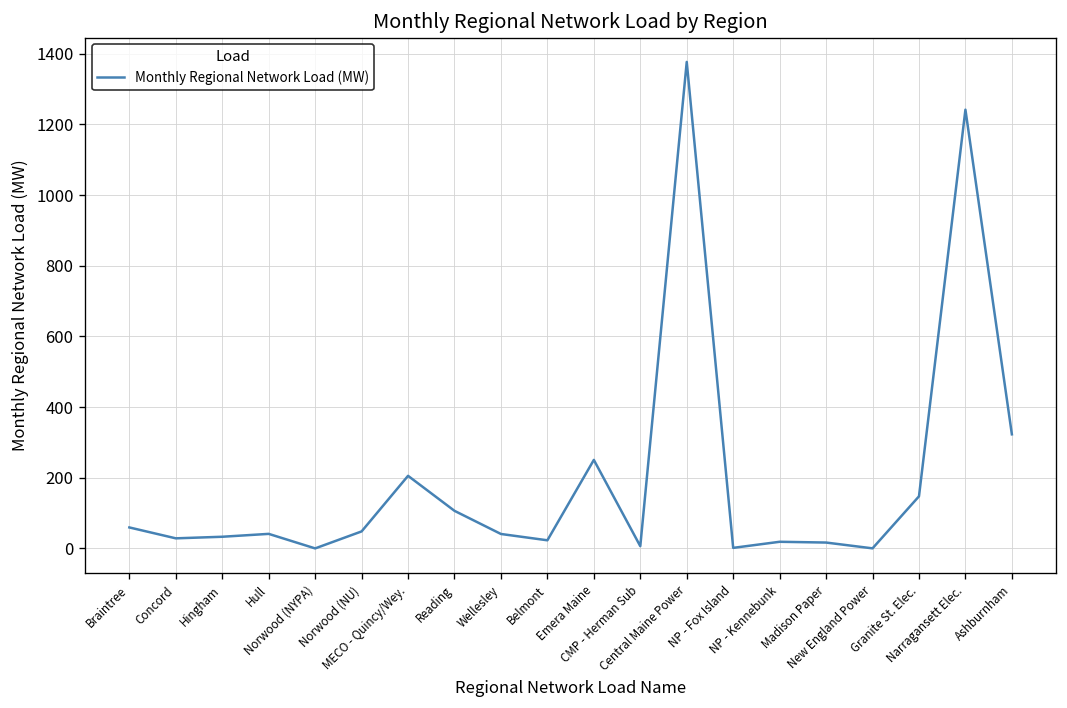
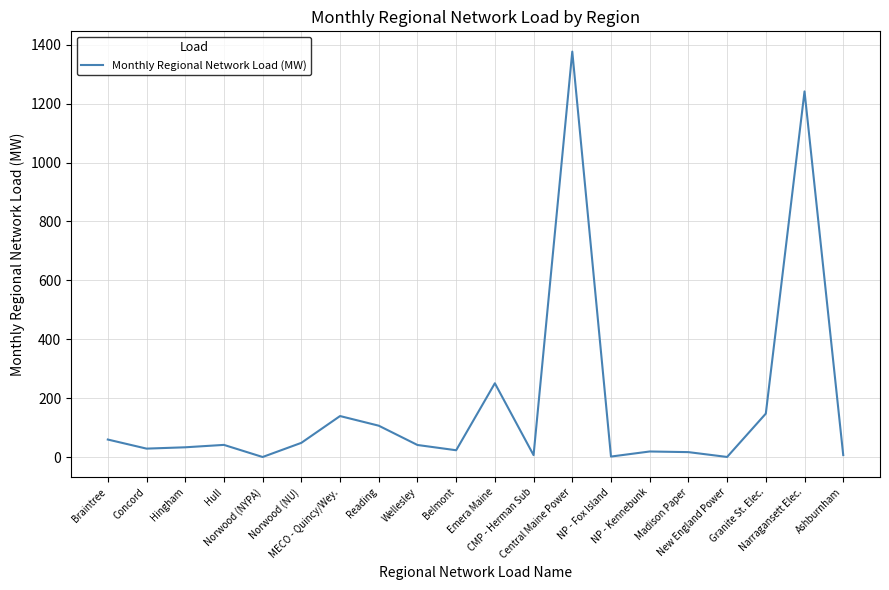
  {
    "Braintree": 60,
    "Concord": 30,
    "Hingham": 30,
    "Hull": 40,
    "Norwood (NYPA)": 0,
    "Norwood (NU)": 50,
-   "MECO - Quincy/Wey.": 210,
+   "MECO - Quincy/Wey.": 140,
    "Reading": 110,
    "Wellesley": 40,
    "Belmont": 20,
    "Emera Maine": 250,
    "CMP - Herman Sub": 10,
    "Central Maine Power": 1380,
    "NP - Fox Island": 0,
    "NP - Kennebunk": 20,
    "Madison Paper": 20,
    "New England Power": 0,
    "Granite St. Elec.": 150,
    "Narragansett Elec.": 1240,
-   "Ashburnham": 320
+   "Ashburnham": 10
  }
